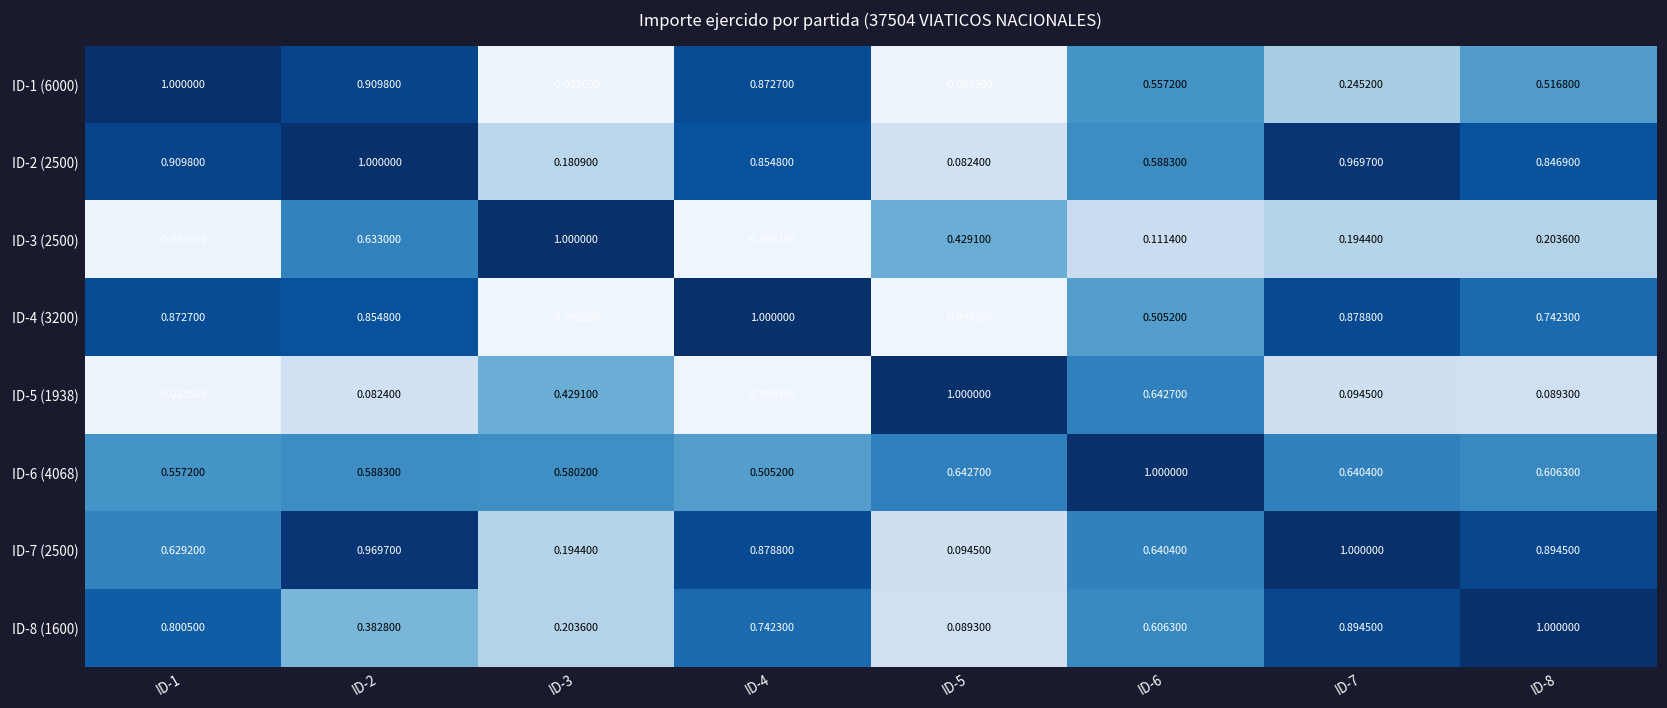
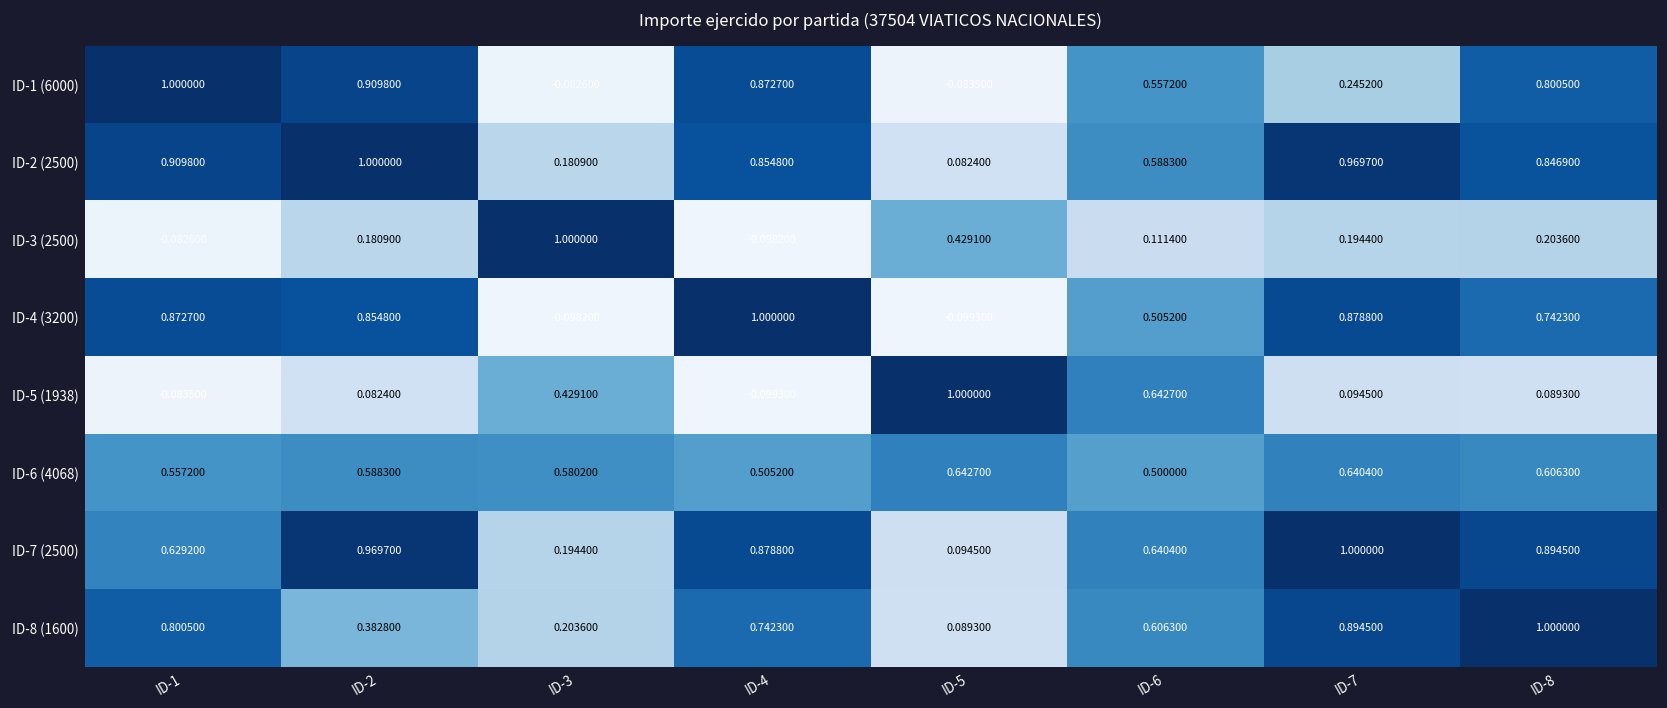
  {
    "ID-1 (6000)": {
      "ID-1": 1.000000,
      "ID-2": 0.909800,
      "ID-4": 0.872700,
      "ID-6": 0.557200,
      "ID-7": 0.245200,
-     "ID-8": 0.516800
+     "ID-8": 0.800500
    },
    "ID-2 (2500)": {
      "ID-1": 0.909800,
      "ID-2": 1.000000,
      "ID-3": 0.180900,
      "ID-4": 0.854800,
      "ID-5": 0.082400,
      "ID-6": 0.588300,
      "ID-7": 0.969700,
      "ID-8": 0.846900
    },
    "ID-3 (2500)": {
-     "ID-2": 0.633000,
+     "ID-2": 0.180900,
      "ID-3": 1.000000,
      "ID-5": 0.429100,
      "ID-6": 0.111400,
      "ID-7": 0.194400,
      "ID-8": 0.203600
    },
    "ID-4 (3200)": {
      "ID-1": 0.872700,
      "ID-2": 0.854800,
      "ID-4": 1.000000,
      "ID-6": 0.505200,
      "ID-7": 0.878800,
      "ID-8": 0.742300
    },
    "ID-5 (1938)": {
      "ID-2": 0.082400,
      "ID-3": 0.429100,
      "ID-5": 1.000000,
      "ID-6": 0.642700,
      "ID-7": 0.094500,
      "ID-8": 0.089300
    },
    "ID-6 (4068)": {
      "ID-1": 0.557200,
      "ID-2": 0.588300,
      "ID-3": 0.580200,
      "ID-4": 0.505200,
      "ID-5": 0.642700,
-     "ID-6": 1.000000,
+     "ID-6": 0.500000,
      "ID-7": 0.640400,
      "ID-8": 0.606300
    },
    "ID-7 (2500)": {
      "ID-1": 0.629200,
      "ID-2": 0.969700,
      "ID-3": 0.194400,
      "ID-4": 0.878800,
      "ID-5": 0.094500,
      "ID-6": 0.640400,
      "ID-7": 1.000000,
      "ID-8": 0.894500
    },
    "ID-8 (1600)": {
      "ID-1": 0.800500,
      "ID-2": 0.382800,
      "ID-3": 0.203600,
      "ID-4": 0.742300,
      "ID-5": 0.089300,
      "ID-6": 0.606300,
      "ID-7": 0.894500,
      "ID-8": 1.000000
    }
  }
